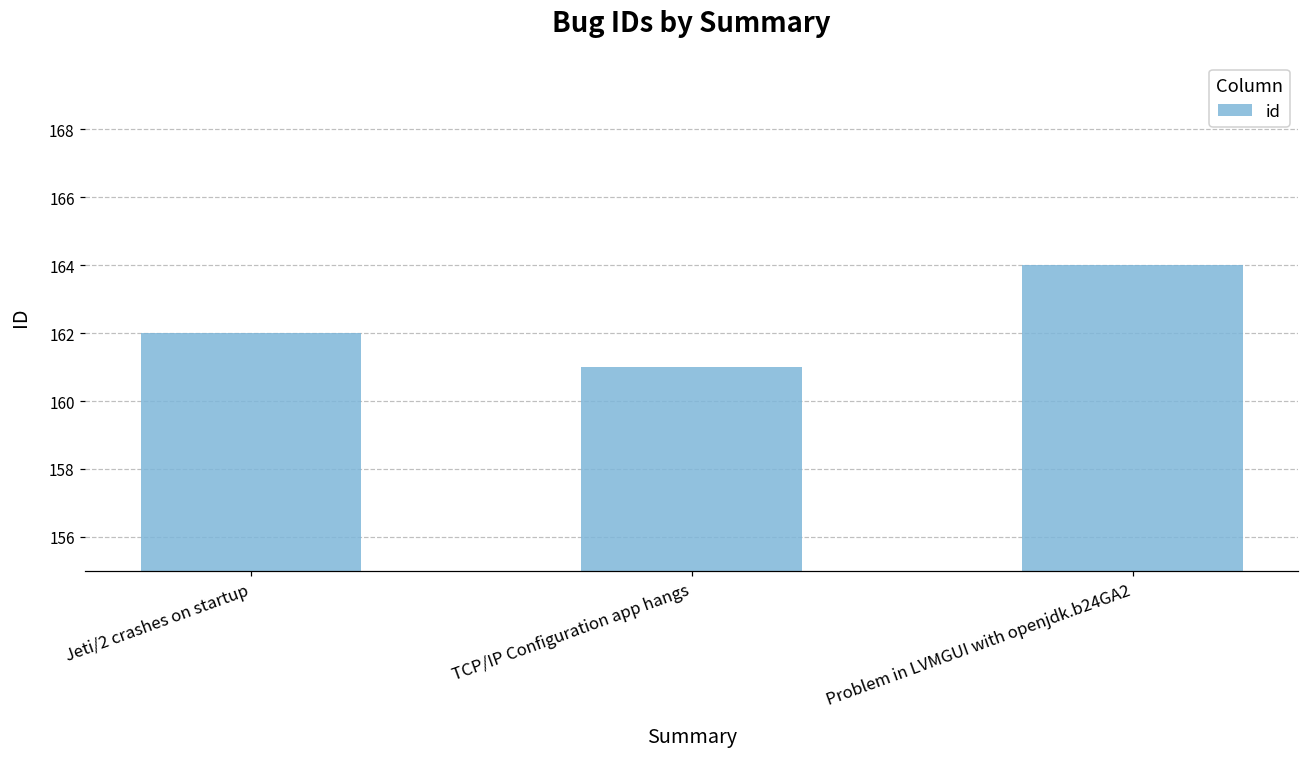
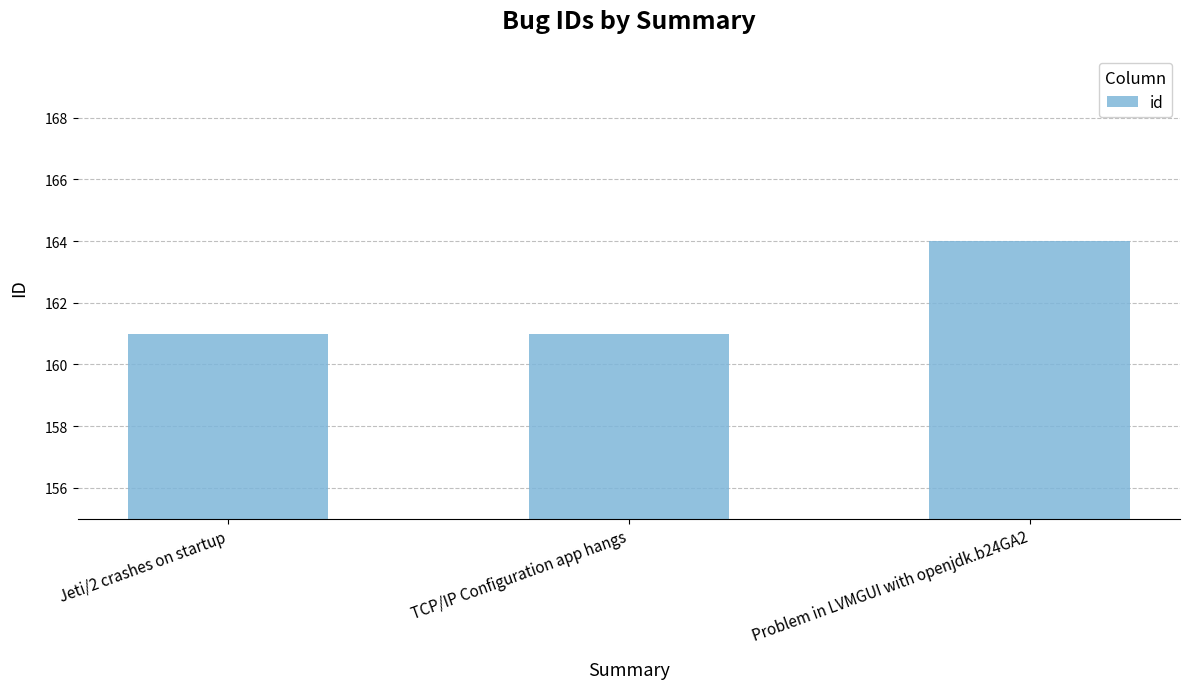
  {
-   "Jeti/2 crashes on startup": 162,
+   "Jeti/2 crashes on startup": 161,
    "TCP/IP Configuration app hangs": 161,
    "Problem in LVMGUI with openjdk.b24GA2": 164
  }
